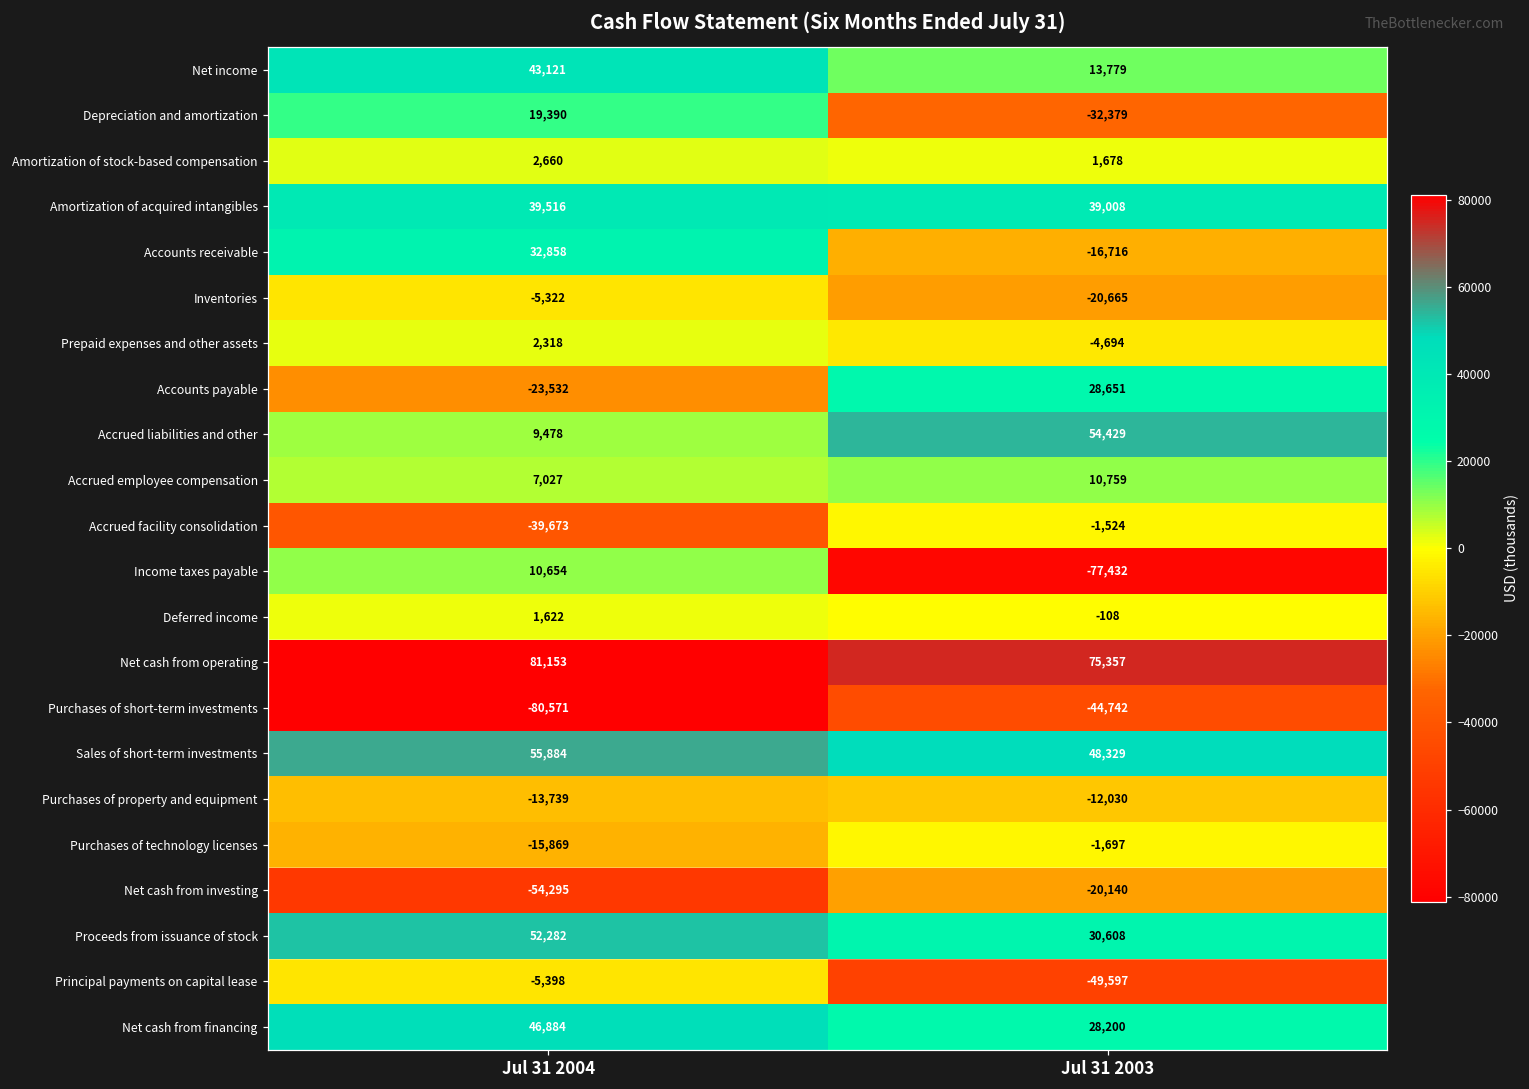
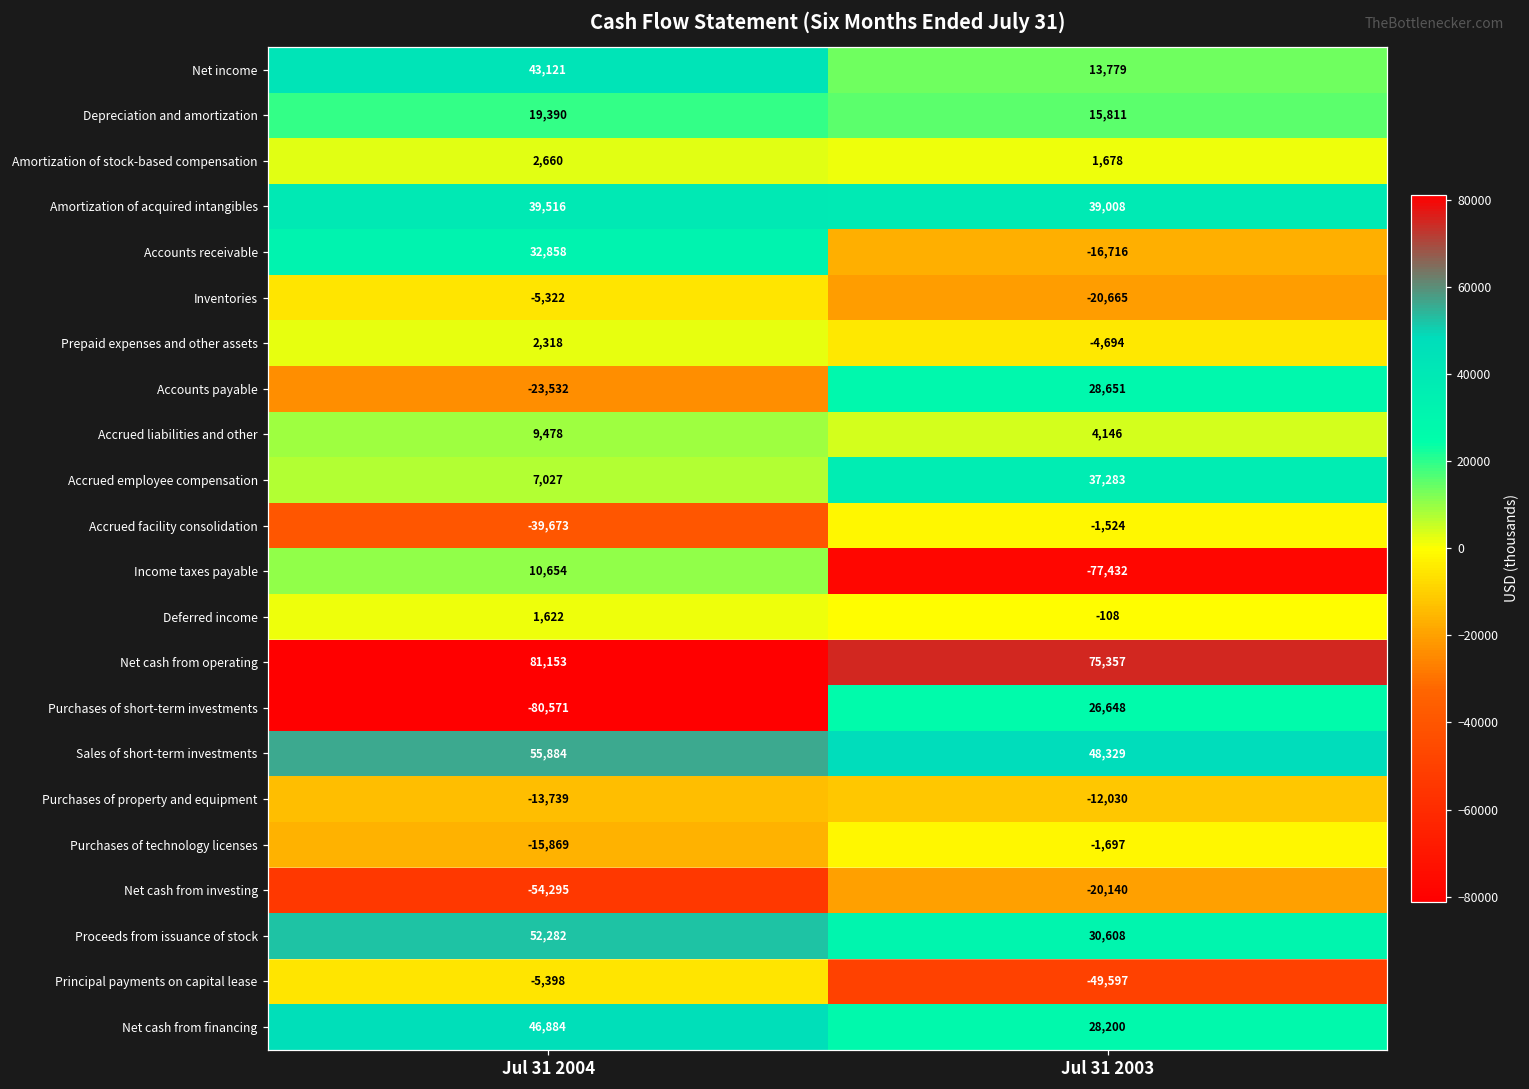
  {
    "Net income": {
      "Jul 31 2004": "43,121",
      "Jul 31 2003": "13,779"
    },
    "Depreciation and amortization": {
      "Jul 31 2004": "19,390",
-     "Jul 31 2003": "-32,379"
+     "Jul 31 2003": "15,811"
    },
    "Amortization of stock-based compensation": {
      "Jul 31 2004": "2,660",
      "Jul 31 2003": "1,678"
    },
    "Amortization of acquired intangibles": {
      "Jul 31 2004": "39,516",
      "Jul 31 2003": "39,008"
    },
    "Accounts receivable": {
      "Jul 31 2004": "32,858",
      "Jul 31 2003": "-16,716"
    },
    "Inventories": {
      "Jul 31 2004": "-5,322",
      "Jul 31 2003": "-20,665"
    },
    "Prepaid expenses and other assets": {
      "Jul 31 2004": "2,318",
      "Jul 31 2003": "-4,694"
    },
    "Accounts payable": {
      "Jul 31 2004": "-23,532",
      "Jul 31 2003": "28,651"
    },
    "Accrued liabilities and other": {
      "Jul 31 2004": "9,478",
-     "Jul 31 2003": "54,429"
+     "Jul 31 2003": "4,146"
    },
    "Accrued employee compensation": {
      "Jul 31 2004": "7,027",
-     "Jul 31 2003": "10,759"
+     "Jul 31 2003": "37,283"
    },
    "Accrued facility consolidation": {
      "Jul 31 2004": "-39,673",
      "Jul 31 2003": "-1,524"
    },
    "Income taxes payable": {
      "Jul 31 2004": "10,654",
      "Jul 31 2003": "-77,432"
    },
    "Deferred income": {
      "Jul 31 2004": "1,622",
      "Jul 31 2003": "-108"
    },
    "Net cash from operating": {
      "Jul 31 2004": "81,153",
      "Jul 31 2003": "75,357"
    },
    "Purchases of short-term investments": {
      "Jul 31 2004": "-80,571",
-     "Jul 31 2003": "-44,742"
+     "Jul 31 2003": "26,648"
    },
    "Sales of short-term investments": {
      "Jul 31 2004": "55,884",
      "Jul 31 2003": "48,329"
    },
    "Purchases of property and equipment": {
      "Jul 31 2004": "-13,739",
      "Jul 31 2003": "-12,030"
    },
    "Purchases of technology licenses": {
      "Jul 31 2004": "-15,869",
      "Jul 31 2003": "-1,697"
    },
    "Net cash from investing": {
      "Jul 31 2004": "-54,295",
      "Jul 31 2003": "-20,140"
    },
    "Proceeds from issuance of stock": {
      "Jul 31 2004": "52,282",
      "Jul 31 2003": "30,608"
    },
    "Principal payments on capital lease": {
      "Jul 31 2004": "-5,398",
      "Jul 31 2003": "-49,597"
    },
    "Net cash from financing": {
      "Jul 31 2004": "46,884",
      "Jul 31 2003": "28,200"
    }
  }
